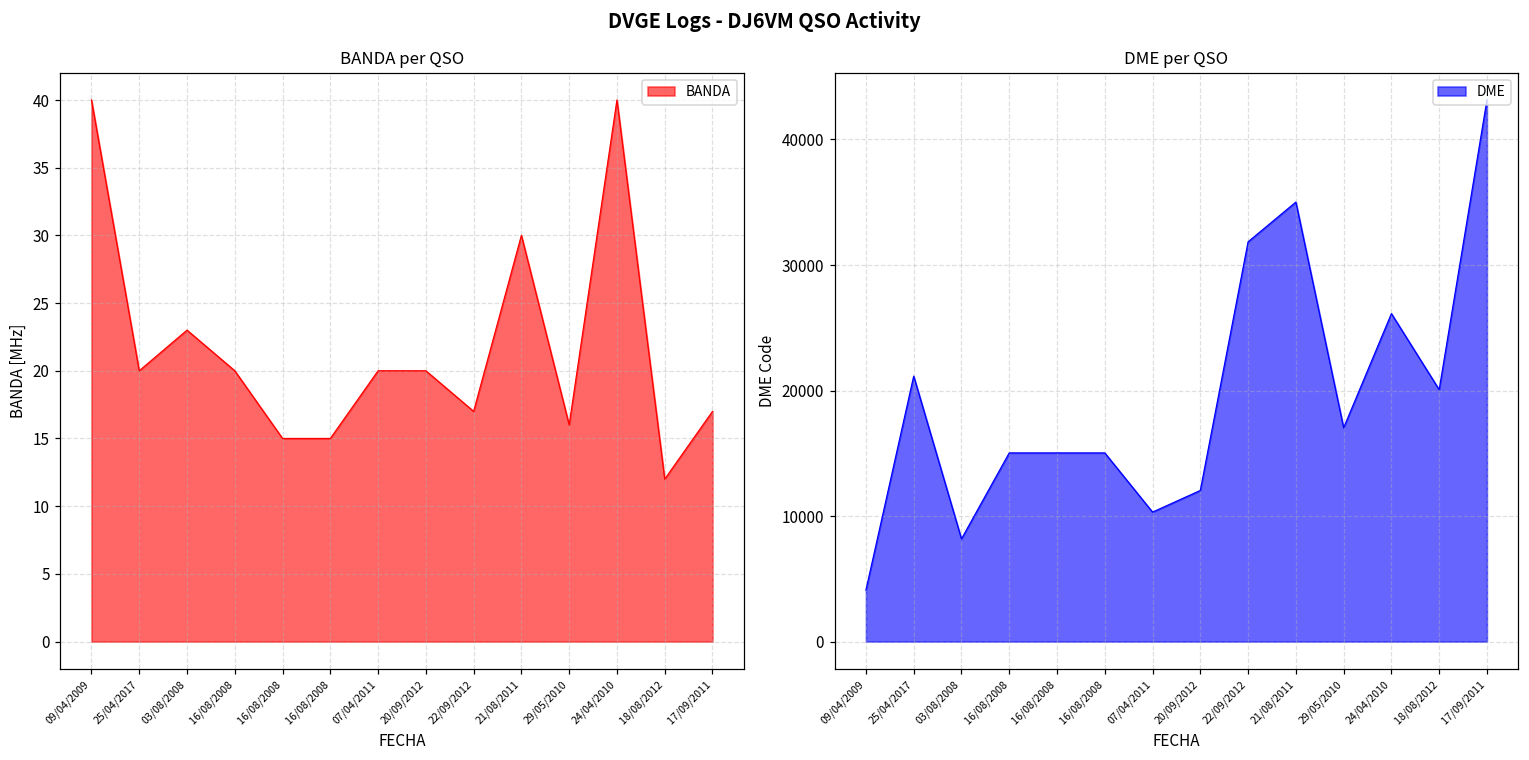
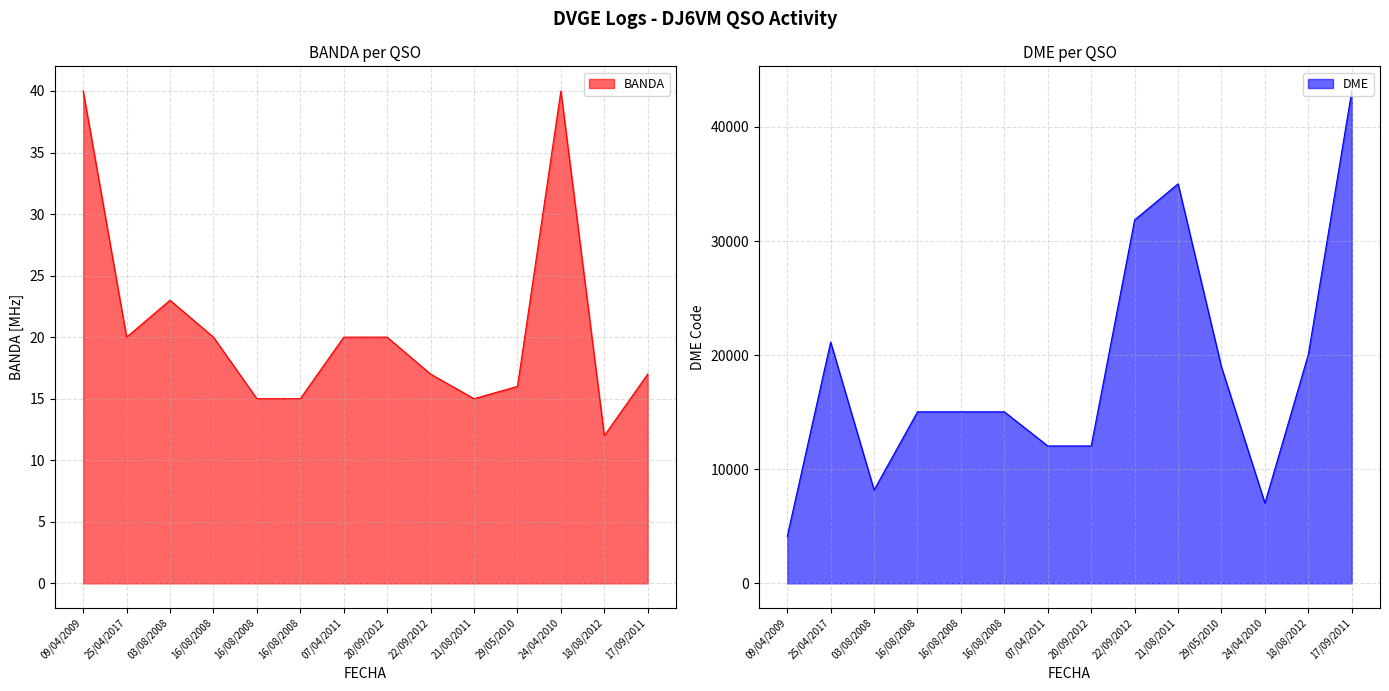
  {
    "BANDA per QSO": {
      "09/04/2009": 40,
      "25/04/2017": 20,
      "03/08/2008": 23,
      "07/04/2011": 20,
      "20/09/2012": 20,
      "22/09/2012": 17,
-     "21/08/2011": 30,
+     "21/08/2011": 15,
      "29/05/2010": 16,
      "24/04/2010": 40,
      "18/08/2012": 12,
      "17/09/2011": 17
    },
    "DME per QSO": {
      "09/04/2009": 4100,
      "25/04/2017": 21100,
      "03/08/2008": 8200,
-     "07/04/2011": 10300,
+     "07/04/2011": 12000,
      "20/09/2012": 12000,
      "22/09/2012": 31800,
      "21/08/2011": 35000,
-     "29/05/2010": 17000,
-     "24/04/2010": 26100,
+     "29/05/2010": 19000,
+     "24/04/2010": 7000,
      "18/08/2012": 20100
    }
  }
